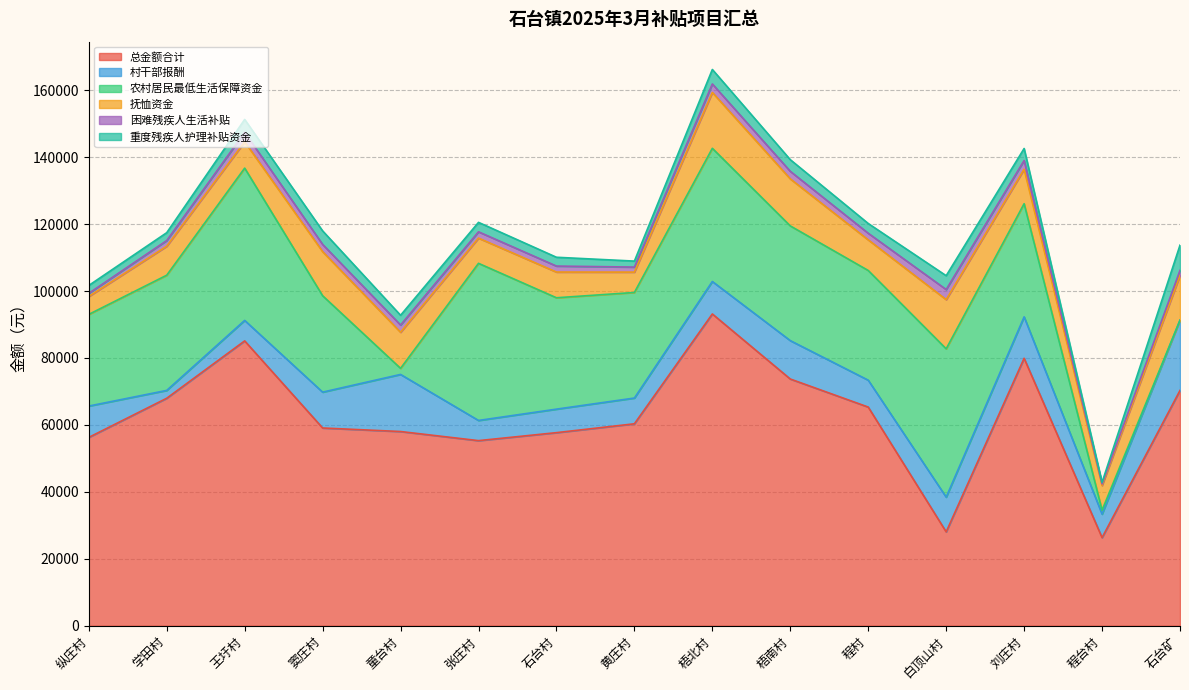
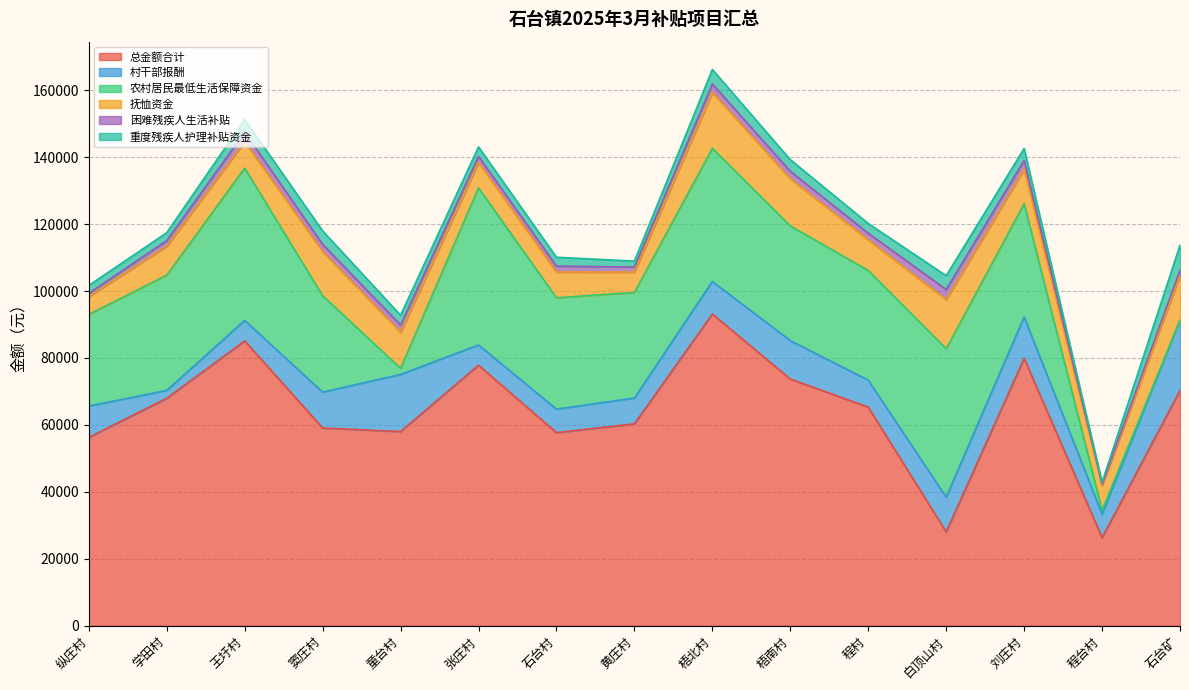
  {
    "总金额合计": {
      "纵庄村": 56000,
      "学田村": 68000,
      "王圩村": 85000,
      "窦庄村": 59000,
      "童台村": 58000,
-     "张庄村": 55000,
+     "张庄村": 78000,
      "石台村": 58000,
      "黄庄村": 60000,
      "梧北村": 93000,
      "梧南村": 74000,
      "程村": 65000,
      "白顶山村": 28000,
      "刘庄村": 80000,
      "程台村": 26000,
      "石台矿": 70000
    },
    "村干部报酬": {
      "纵庄村": 9000,
      "学田村": 2000,
      "王圩村": 6000,
      "窦庄村": 11000,
      "童台村": 17000,
      "张庄村": 6000,
      "石台村": 7000,
      "黄庄村": 8000,
      "梧北村": 10000,
      "梧南村": 11000,
      "程村": 8000,
      "白顶山村": 10000,
      "刘庄村": 12000,
      "程台村": 7000
    },
    "抚恤资金": {
      "纵庄村": 5000,
      "学田村": 9000,
      "窦庄村": 13000,
      "童台村": 11000,
      "张庄村": 8000,
      "石台村": 8000,
      "黄庄村": 6000,
      "梧北村": 17000,
      "梧南村": 14000,
      "程村": 9000,
      "白顶山村": 15000,
      "刘庄村": 10000,
      "石台矿": 13000
    },
    "困难残疾人生活补贴": {
      "纵庄村": 1000,
      "学田村": 2000,
      "窦庄村": 2000,
      "童台村": 2000,
      "张庄村": 2000,
      "石台村": 2000,
      "黄庄村": 2000,
      "梧北村": 3000,
      "梧南村": 2000,
      "程村": 2000,
      "白顶山村": 3000,
      "刘庄村": 3000,
      "石台矿": 2000
    }
  }
